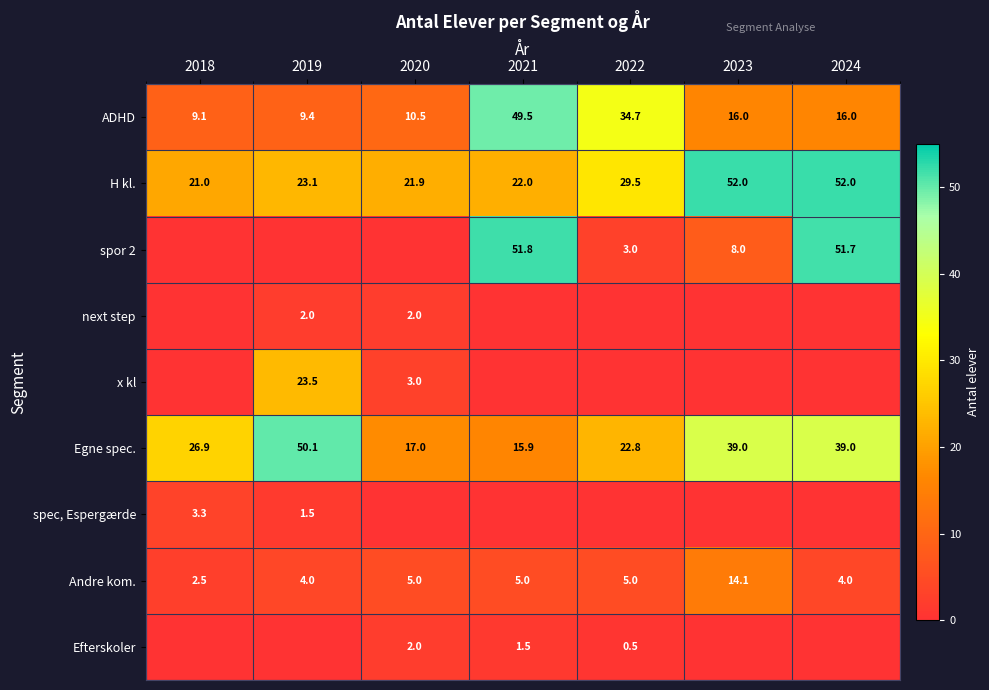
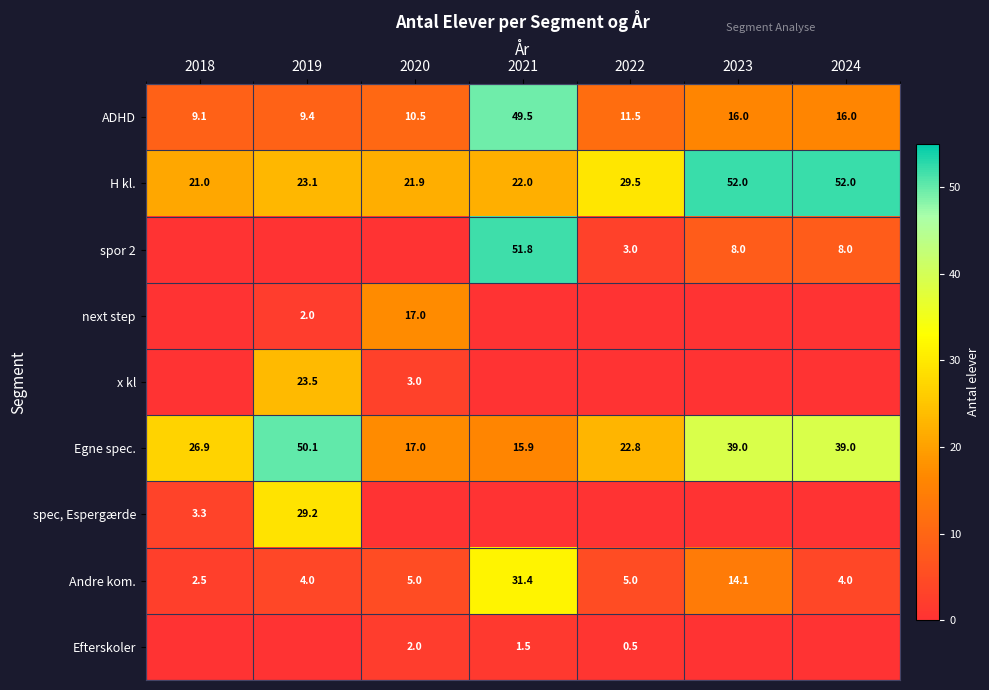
  {
    "ADHD": {
      "2018": 9.1,
      "2019": 9.4,
      "2020": 10.5,
      "2021": 49.5,
-     "2022": 34.7,
+     "2022": 11.5,
      "2023": 16.0,
      "2024": 16.0
    },
    "H kl.": {
      "2018": 21.0,
      "2019": 23.1,
      "2020": 21.9,
      "2021": 22.0,
      "2022": 29.5,
      "2023": 52.0,
      "2024": 52.0
    },
    "spor 2": {
      "2021": 51.8,
      "2022": 3.0,
      "2023": 8.0,
-     "2024": 51.7
+     "2024": 8.0
    },
    "next step": {
      "2019": 2.0,
-     "2020": 2.0
+     "2020": 17.0
    },
    "x kl": {
      "2019": 23.5,
      "2020": 3.0
    },
    "Egne spec.": {
      "2018": 26.9,
      "2019": 50.1,
      "2020": 17.0,
      "2021": 15.9,
      "2022": 22.8,
      "2023": 39.0,
      "2024": 39.0
    },
    "spec, Espergærde": {
      "2018": 3.3,
-     "2019": 1.5
+     "2019": 29.2
    },
    "Andre kom.": {
      "2018": 2.5,
      "2019": 4.0,
      "2020": 5.0,
-     "2021": 5.0,
+     "2021": 31.4,
      "2022": 5.0,
      "2023": 14.1,
      "2024": 4.0
    },
    "Efterskoler": {
      "2020": 2.0,
      "2021": 1.5,
      "2022": 0.5
    }
  }
